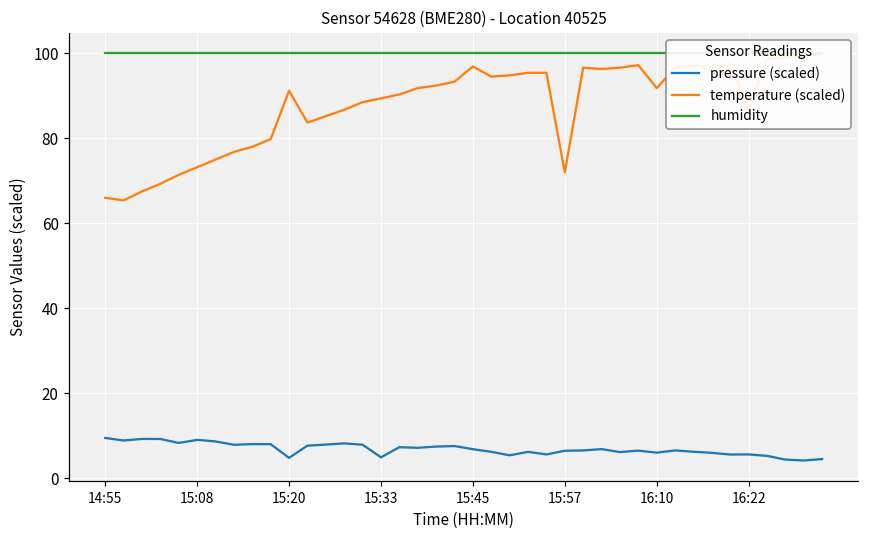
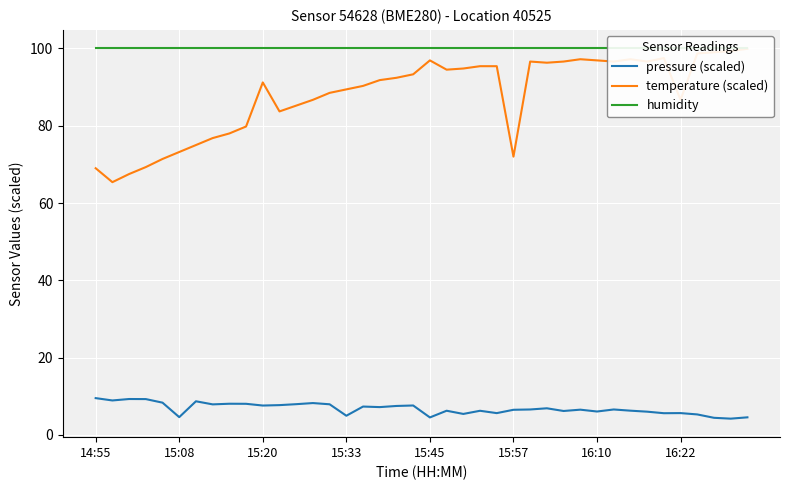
  {
    "pressure (scaled)": {
      "14:55": 10,
-     "15:08": 9,
-     "15:20": 5,
+     "15:08": 5,
+     "15:20": 8,
      "15:33": 5,
-     "15:45": 7,
+     "15:45": 5,
      "15:57": 7,
      "16:10": 6,
      "16:22": 6
    },
    "temperature (scaled)": {
-     "14:55": 66,
+     "14:55": 69,
      "15:08": 73,
      "15:20": 91,
      "15:33": 89,
      "15:45": 97,
      "15:57": 72,
-     "16:10": 92
+     "16:10": 97
    },
    "humidity": {
      "14:55": 100,
      "15:08": 100,
      "15:20": 100,
      "15:33": 100,
      "15:45": 100,
      "15:57": 100,
      "16:10": 100
    }
  }
